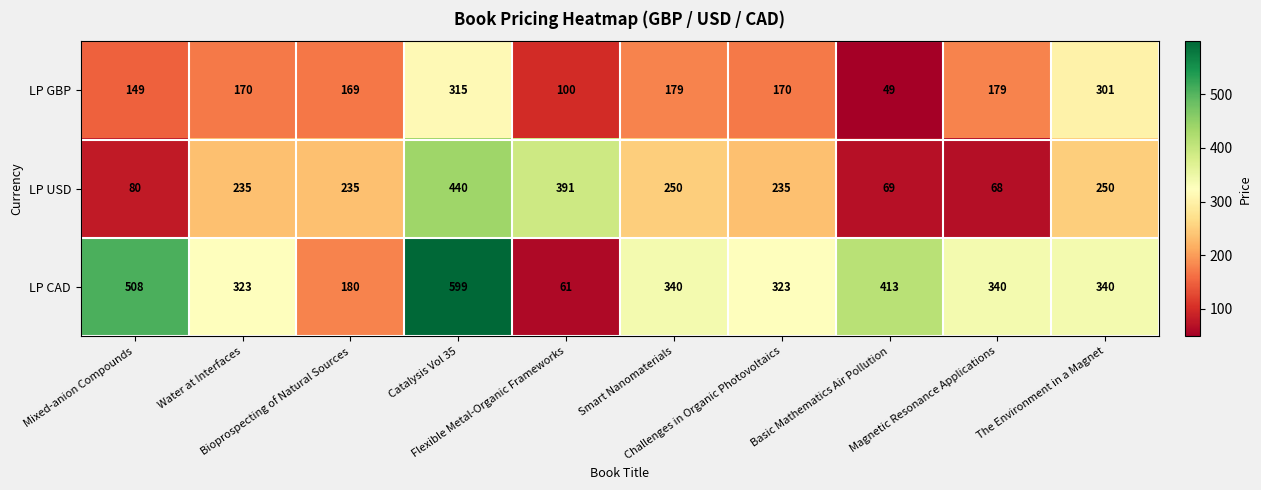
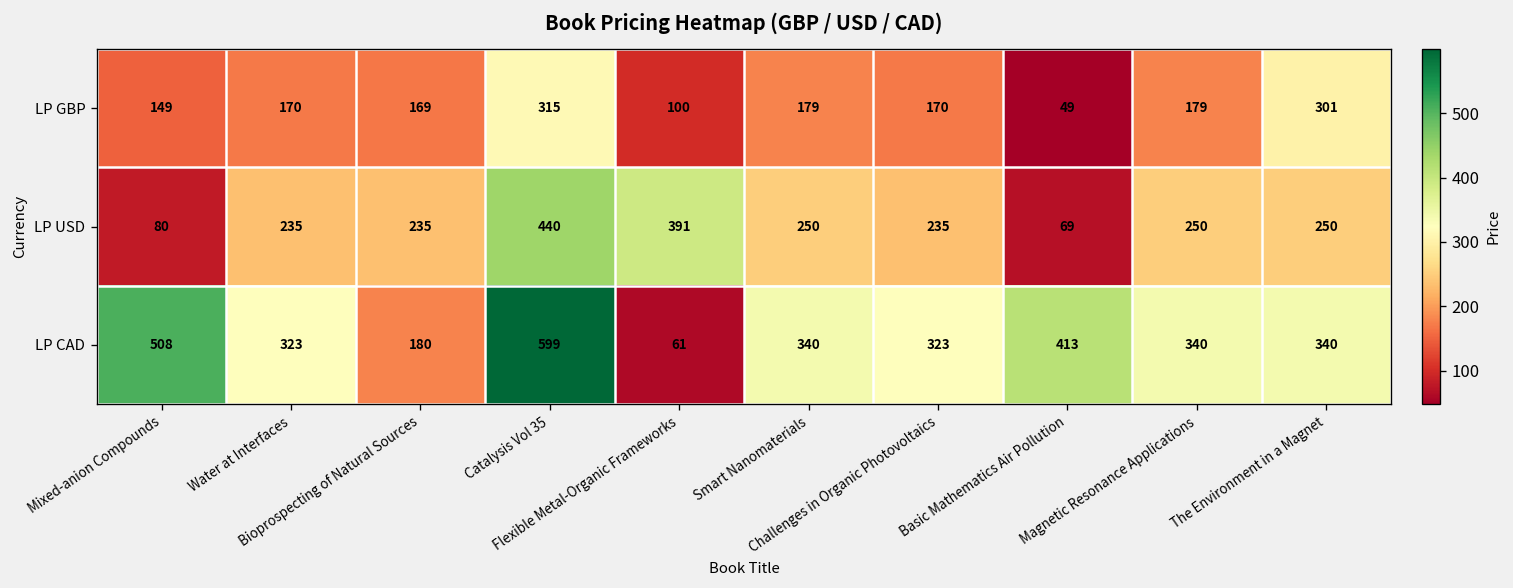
  {
    "LP GBP": {
      "Mixed-anion Compounds": 149,
      "Water at Interfaces": 170,
      "Bioprospecting of Natural Sources": 169,
      "Catalysis Vol 35": 315,
      "Flexible Metal-Organic Frameworks": 100,
      "Smart Nanomaterials": 179,
      "Challenges in Organic Photovoltaics": 170,
      "Basic Mathematics Air Pollution": 49,
      "Magnetic Resonance Applications": 179,
      "The Environment in a Magnet": 301
    },
    "LP USD": {
      "Mixed-anion Compounds": 80,
      "Water at Interfaces": 235,
      "Bioprospecting of Natural Sources": 235,
      "Catalysis Vol 35": 440,
      "Flexible Metal-Organic Frameworks": 391,
      "Smart Nanomaterials": 250,
      "Challenges in Organic Photovoltaics": 235,
      "Basic Mathematics Air Pollution": 69,
-     "Magnetic Resonance Applications": 68,
+     "Magnetic Resonance Applications": 250,
      "The Environment in a Magnet": 250
    },
    "LP CAD": {
      "Mixed-anion Compounds": 508,
      "Water at Interfaces": 323,
      "Bioprospecting of Natural Sources": 180,
      "Catalysis Vol 35": 599,
      "Flexible Metal-Organic Frameworks": 61,
      "Smart Nanomaterials": 340,
      "Challenges in Organic Photovoltaics": 323,
      "Basic Mathematics Air Pollution": 413,
      "Magnetic Resonance Applications": 340,
      "The Environment in a Magnet": 340
    }
  }
